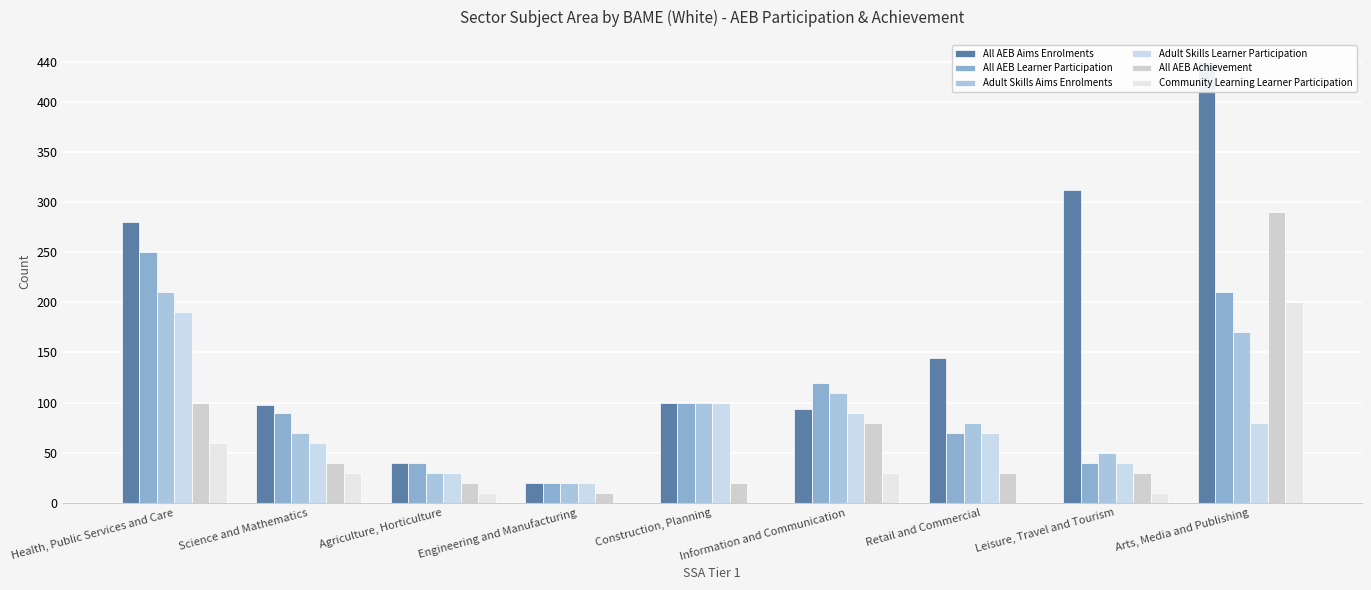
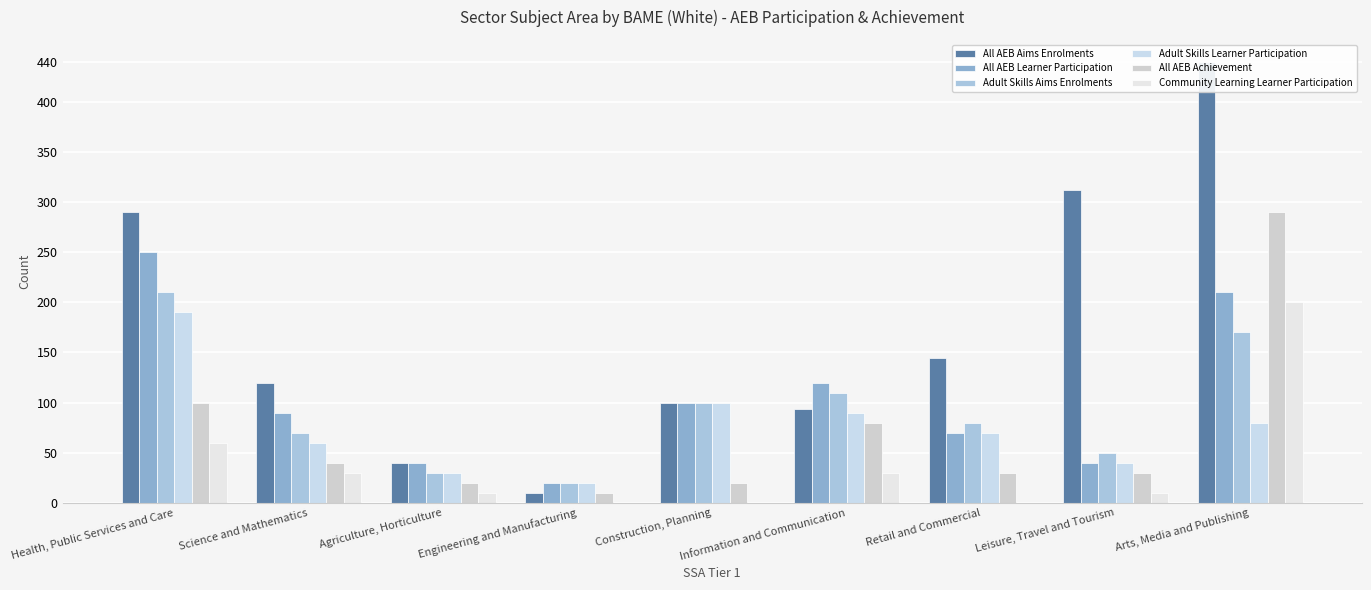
  {
    "All AEB Aims Enrolments": {
-     "Health, Public Services and Care": 280,
-     "Science and Mathematics": 98,
+     "Health, Public Services and Care": 290,
+     "Science and Mathematics": 120,
      "Agriculture, Horticulture": 40,
-     "Engineering and Manufacturing": 20,
+     "Engineering and Manufacturing": 10,
      "Construction, Planning": 100,
      "Information and Communication": 94,
      "Retail and Commercial": 144,
      "Leisure, Travel and Tourism": 312
    }
  }
